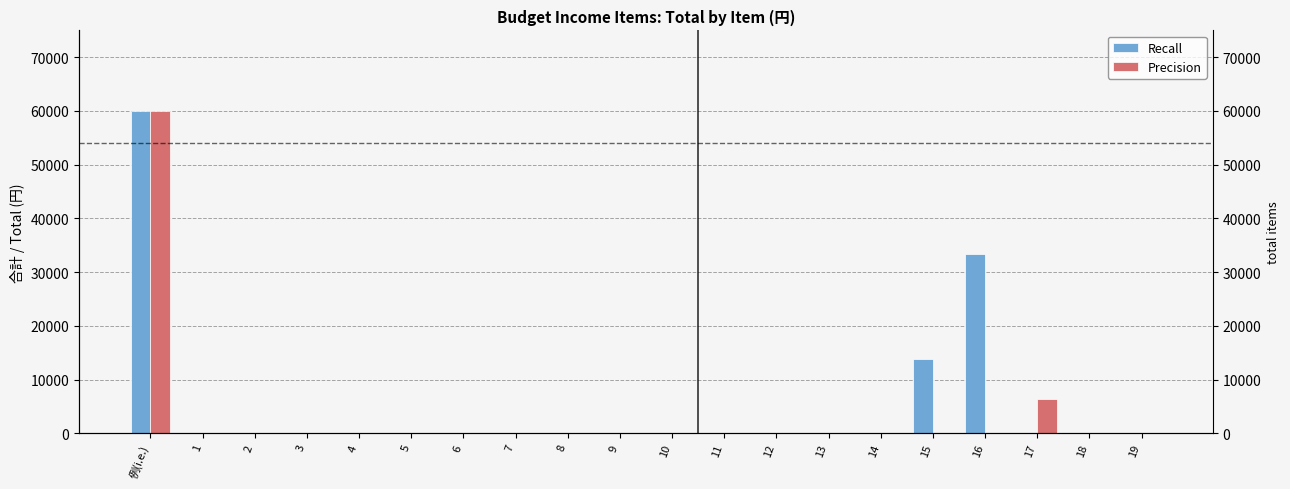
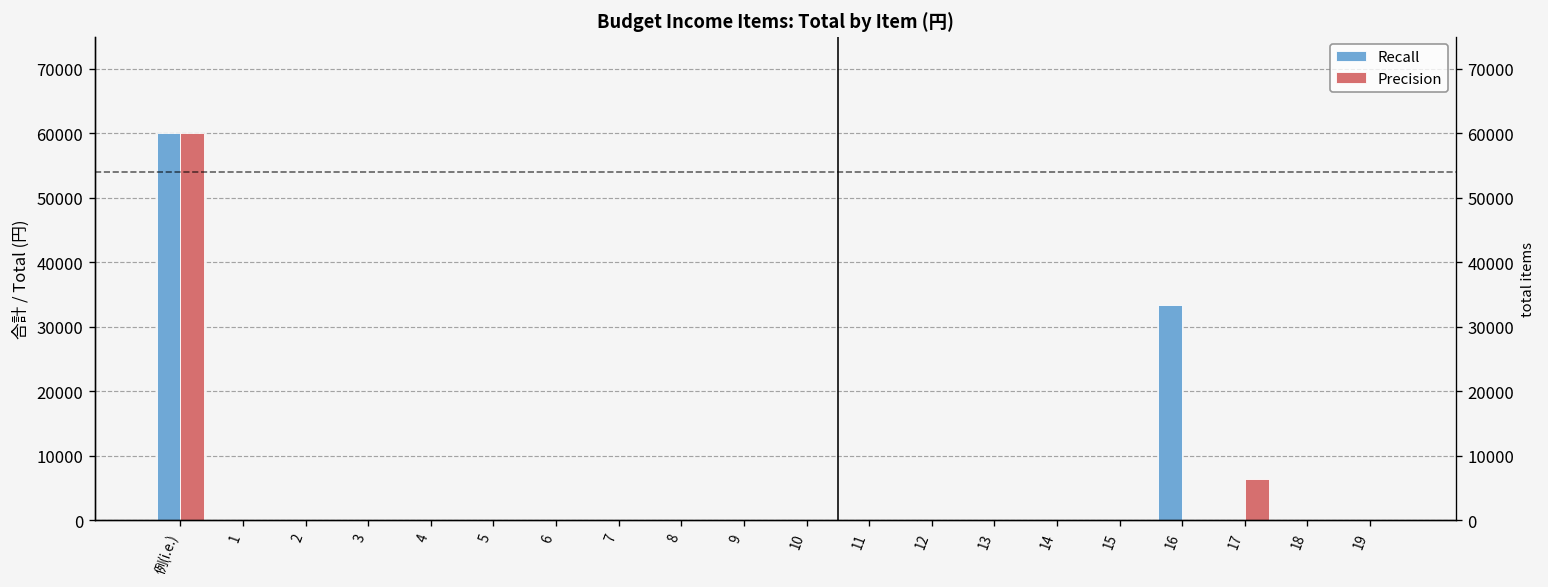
  {
    "Recall": {
      "例(i.e.)": 60000,
      "1": 0,
      "2": 0,
      "3": 0,
      "4": 0,
      "5": 0,
      "6": 0,
      "7": 0,
      "8": 0,
      "9": 0,
      "10": 0,
      "11": 0,
      "12": 0,
      "13": 0,
      "14": 0,
-     "15": 14000,
+     "15": 0,
      "16": 33000,
      "17": 0,
      "18": 0,
      "19": 0
    },
    "Precision": {
      "例(i.e.)": 60000,
      "1": 0,
      "2": 0,
      "3": 0,
      "4": 0,
      "5": 0,
      "6": 0,
      "7": 0,
      "8": 0,
      "9": 0,
      "10": 0,
      "11": 0,
      "12": 0,
      "13": 0,
      "14": 0,
      "15": 0,
      "16": 0,
      "17": 6000,
      "18": 0,
      "19": 0
    }
  }
